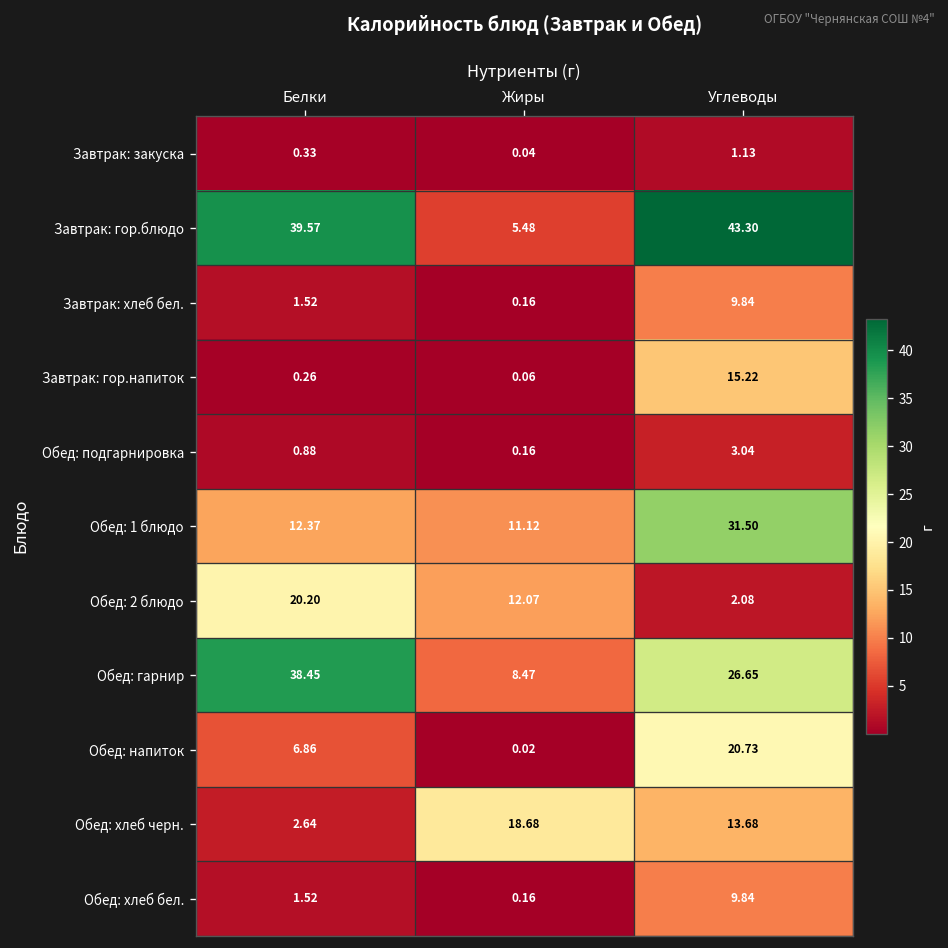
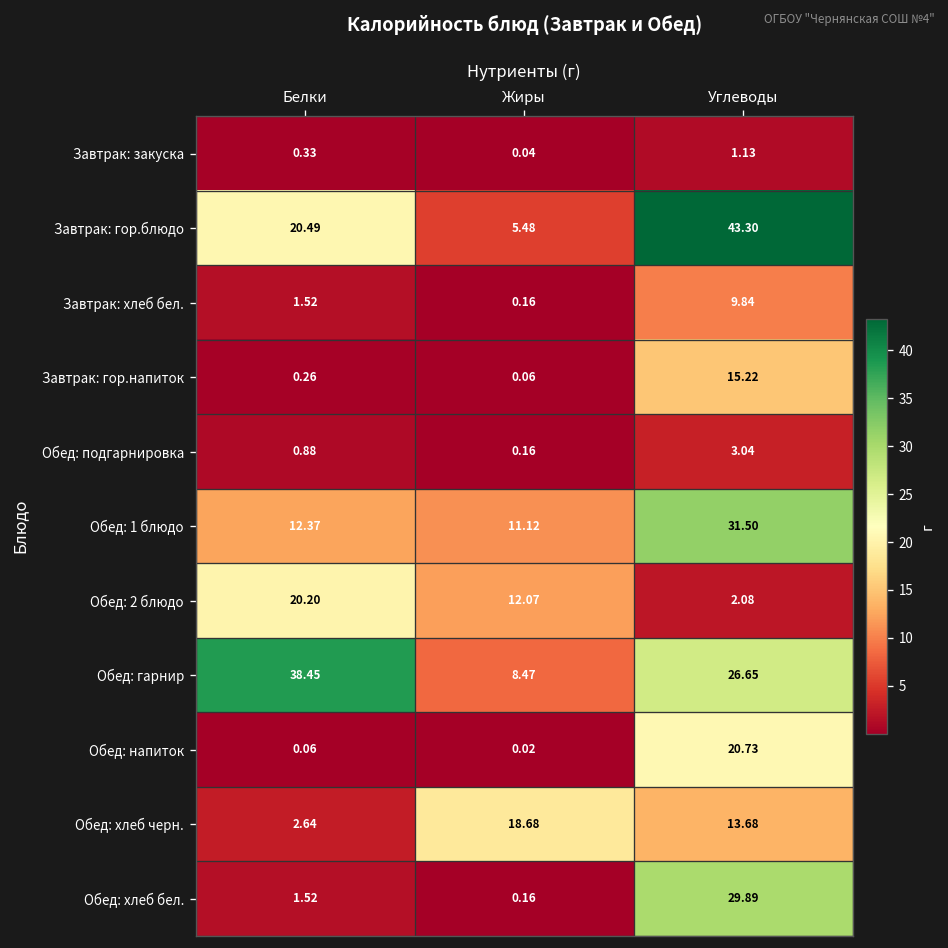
  {
    "Завтрак: закуска": {
      "Белки": 0.33,
      "Жиры": 0.04,
      "Углеводы": 1.13
    },
    "Завтрак: гор.блюдо": {
-     "Белки": 39.57,
+     "Белки": 20.49,
      "Жиры": 5.48,
      "Углеводы": 43.30
    },
    "Завтрак: хлеб бел.": {
      "Белки": 1.52,
      "Жиры": 0.16,
      "Углеводы": 9.84
    },
    "Завтрак: гор.напиток": {
      "Белки": 0.26,
      "Жиры": 0.06,
      "Углеводы": 15.22
    },
    "Обед: подгарнировка": {
      "Белки": 0.88,
      "Жиры": 0.16,
      "Углеводы": 3.04
    },
    "Обед: 1 блюдо": {
      "Белки": 12.37,
      "Жиры": 11.12,
      "Углеводы": 31.50
    },
    "Обед: 2 блюдо": {
      "Белки": 20.20,
      "Жиры": 12.07,
      "Углеводы": 2.08
    },
    "Обед: гарнир": {
      "Белки": 38.45,
      "Жиры": 8.47,
      "Углеводы": 26.65
    },
    "Обед: напиток": {
-     "Белки": 6.86,
+     "Белки": 0.06,
      "Жиры": 0.02,
      "Углеводы": 20.73
    },
    "Обед: хлеб черн.": {
      "Белки": 2.64,
      "Жиры": 18.68,
      "Углеводы": 13.68
    },
    "Обед: хлеб бел.": {
      "Белки": 1.52,
      "Жиры": 0.16,
-     "Углеводы": 9.84
+     "Углеводы": 29.89
    }
  }
